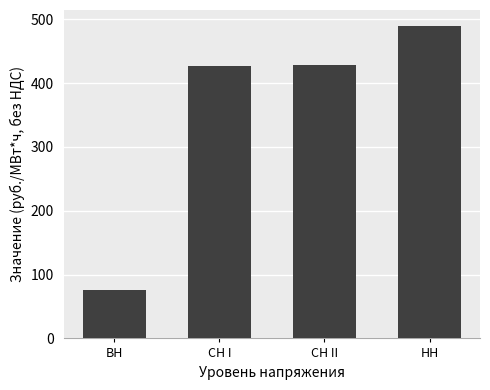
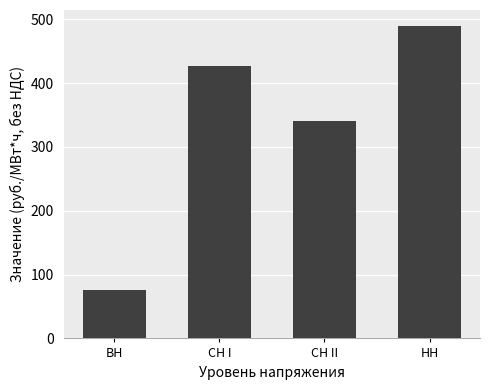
  {
    "ВН": 80,
    "СН I": 430,
-   "СН II": 430,
+   "СН II": 340,
    "НН": 490
  }
